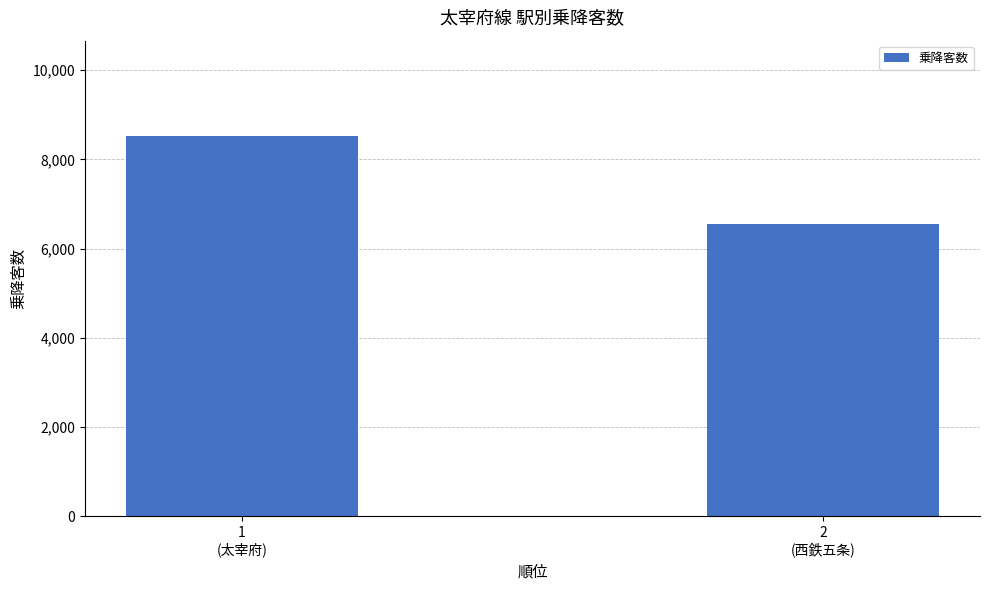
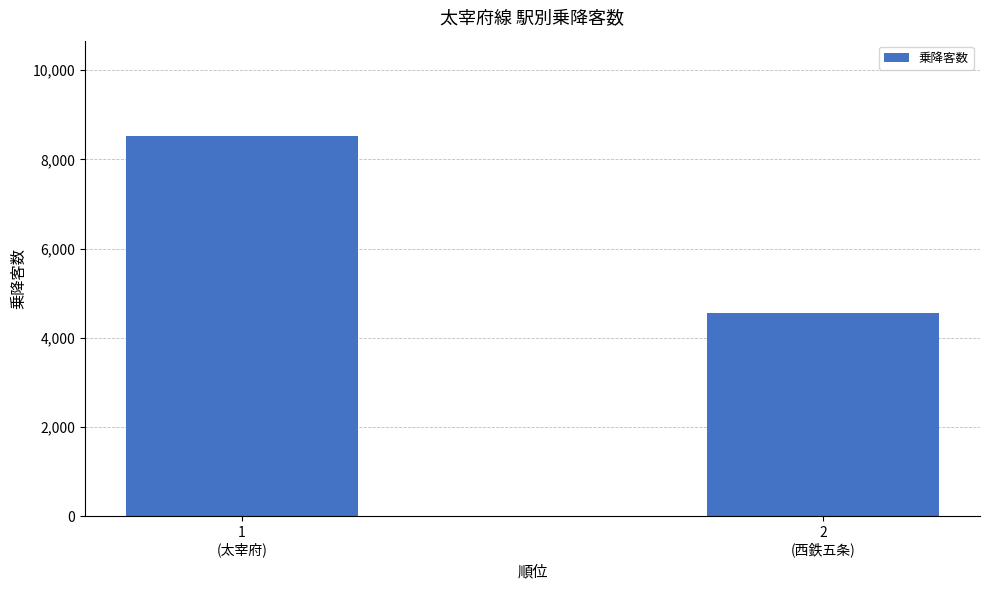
  {
    "1 (太宰府)": "8,500",
-   "2 (西鉄五条)": "6,500"
+   "2 (西鉄五条)": "4,500"
  }
